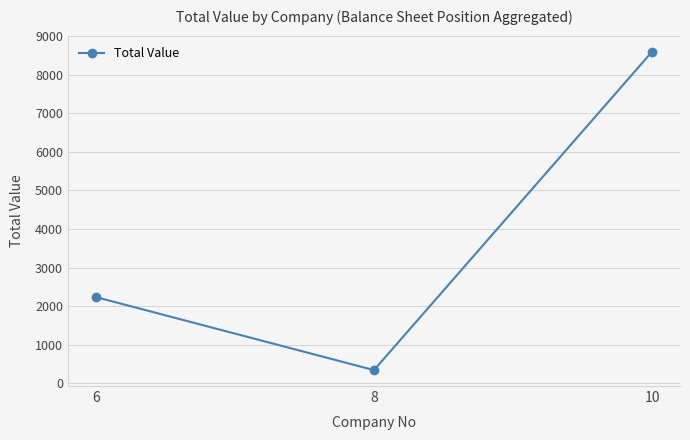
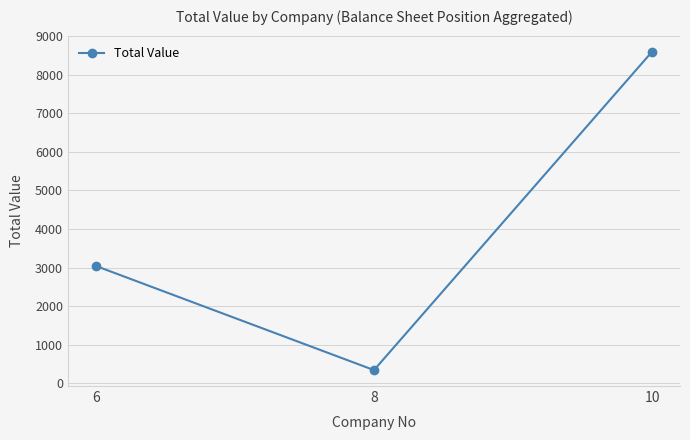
  {
-   "6": 2200,
+   "6": 3000,
    "8": 300,
    "10": 8600
  }
